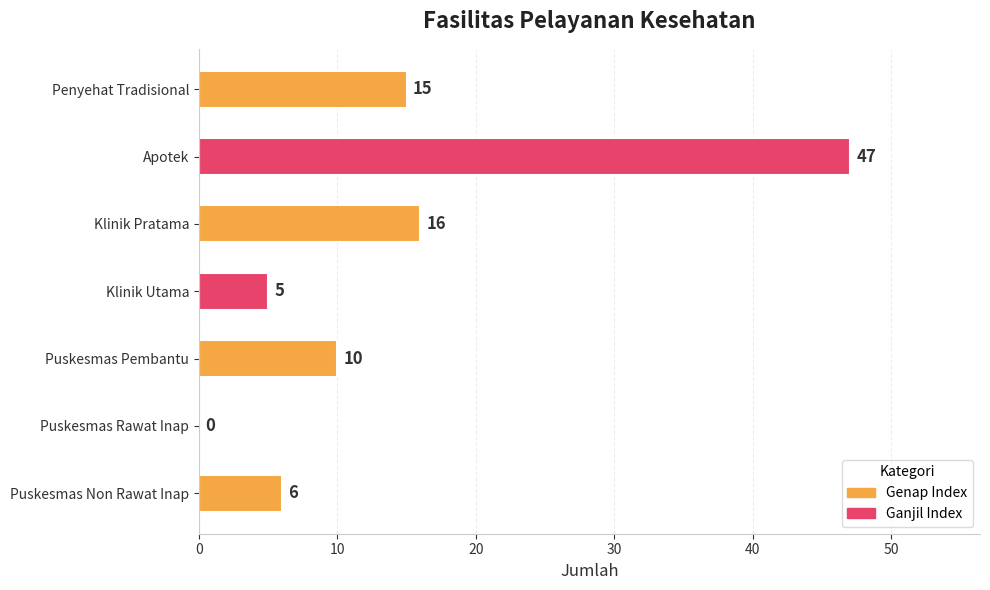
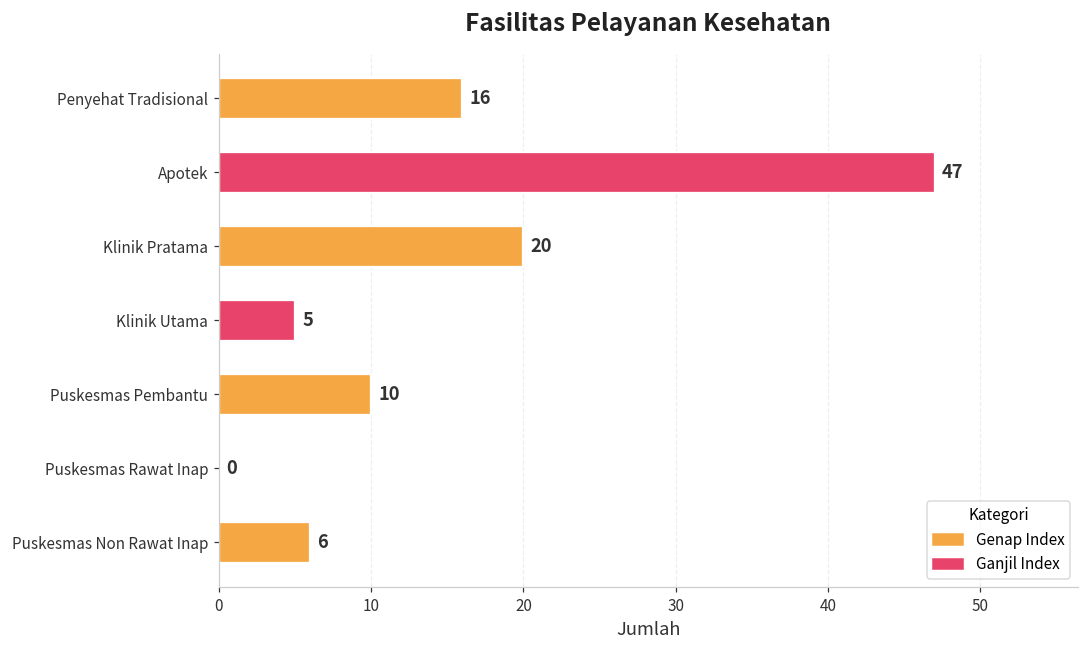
  {
-   "Penyehat Tradisional": 15,
+   "Penyehat Tradisional": 16,
    "Apotek": 47,
-   "Klinik Pratama": 16,
+   "Klinik Pratama": 20,
    "Klinik Utama": 5,
    "Puskesmas Pembantu": 10,
    "Puskesmas Rawat Inap": 0,
    "Puskesmas Non Rawat Inap": 6
  }
